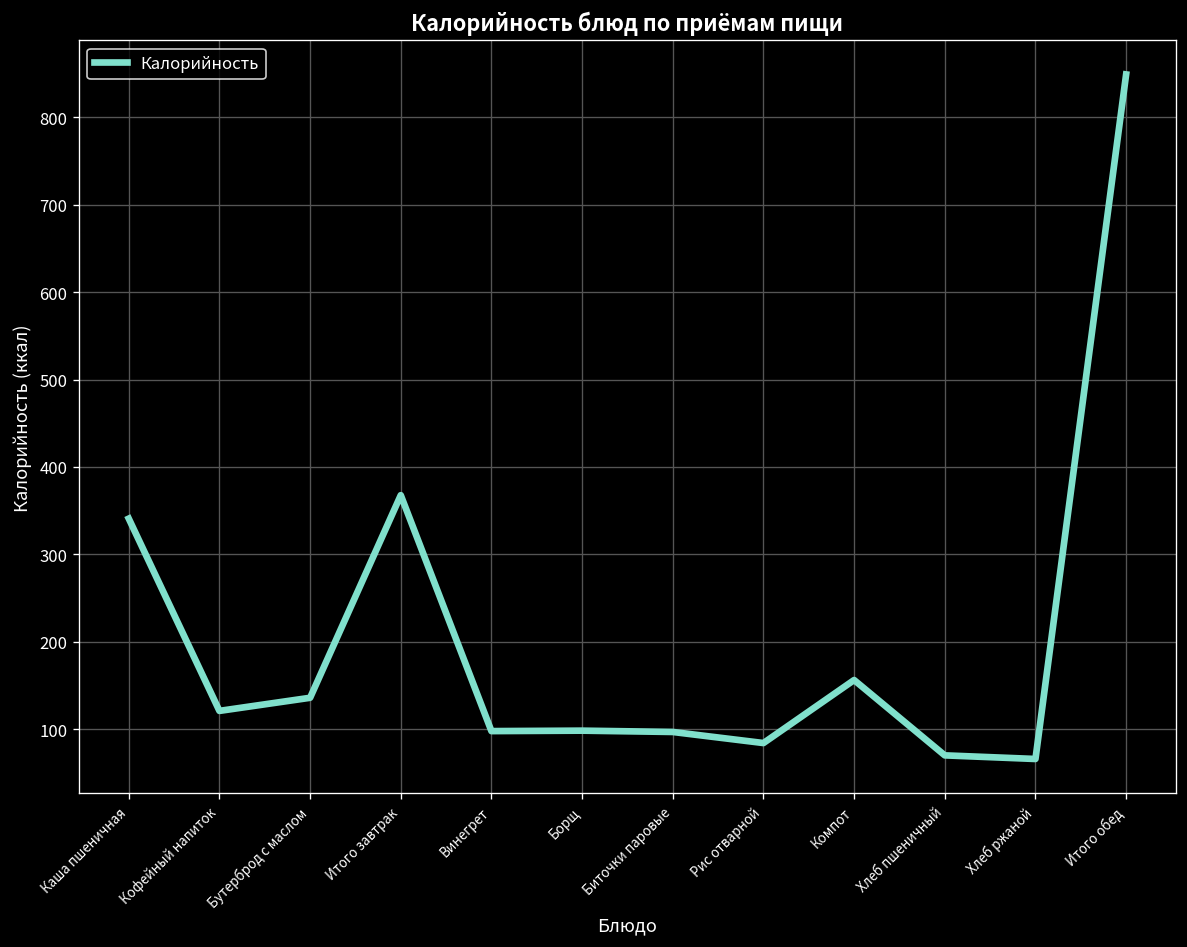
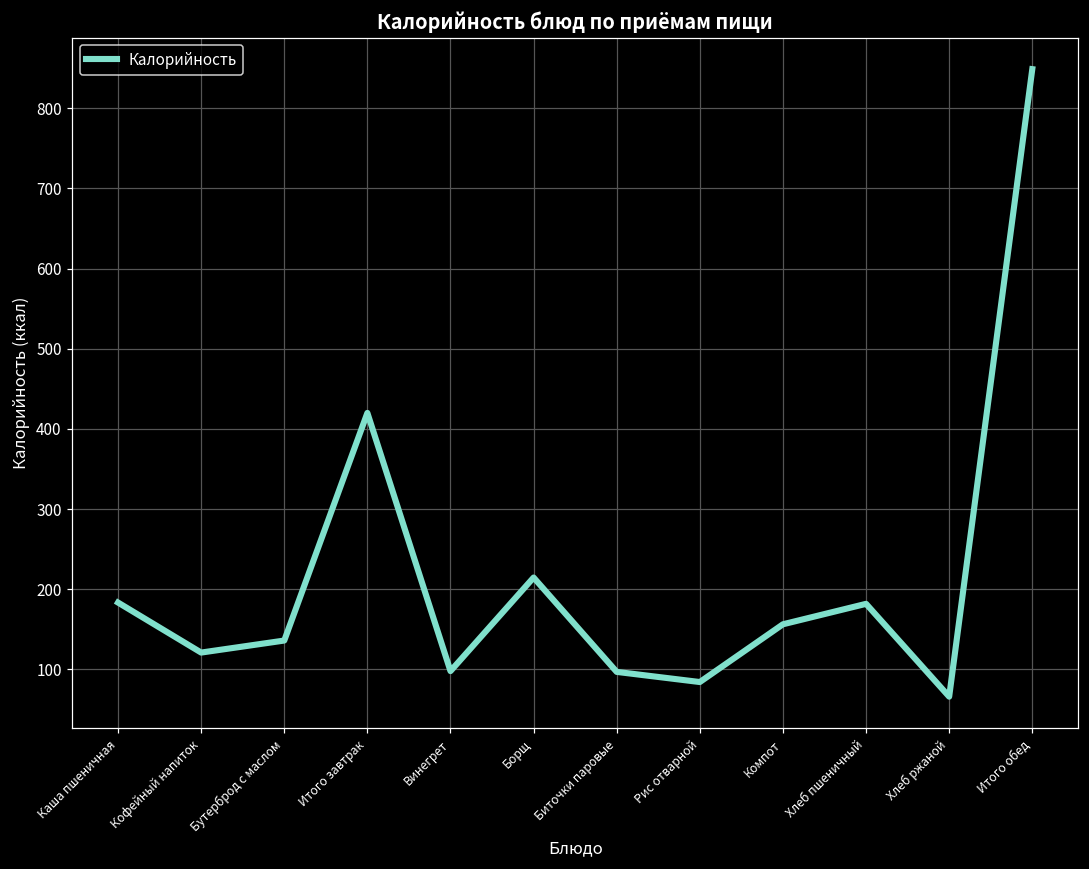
  {
-   "Каша пшеничная": 340,
+   "Каша пшеничная": 180,
    "Кофейный напиток": 120,
    "Бутерброд с маслом": 140,
-   "Итого завтрак": 370,
+   "Итого завтрак": 420,
    "Винегрет": 100,
-   "Борщ": 100,
+   "Борщ": 210,
    "Биточки паровые": 100,
    "Рис отварной": 80,
    "Компот": 160,
-   "Хлеб пшеничный": 70,
+   "Хлеб пшеничный": 180,
    "Хлеб ржаной": 70,
    "Итого обед": 850
  }
